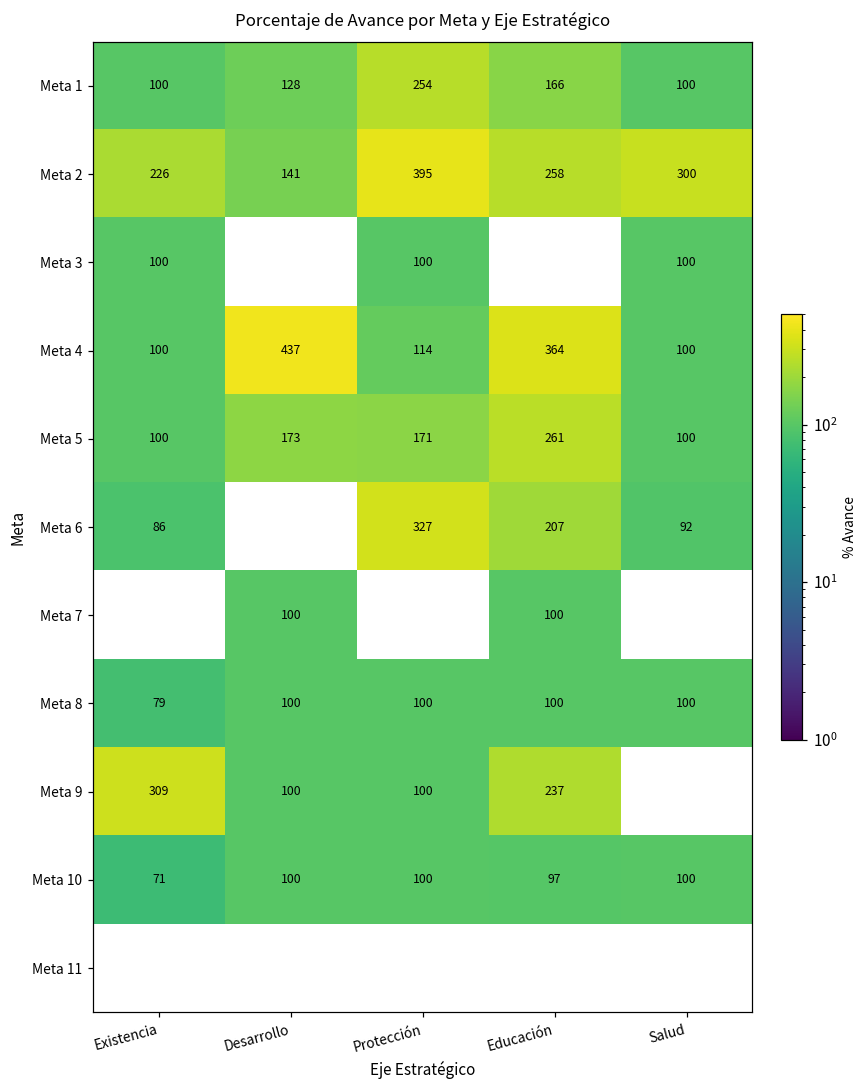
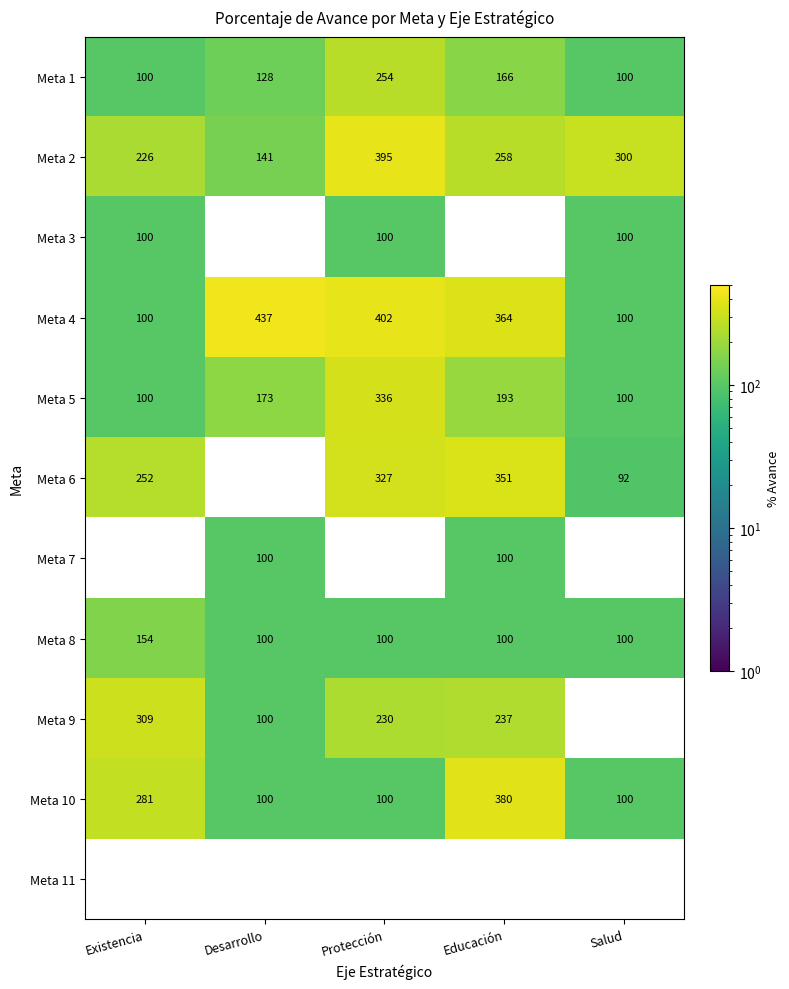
  {
    "Meta 1": {
      "Existencia": 100,
      "Desarrollo": 128,
      "Protección": 254,
      "Educación": 166,
      "Salud": 100
    },
    "Meta 2": {
      "Existencia": 226,
      "Desarrollo": 141,
      "Protección": 395,
      "Educación": 258,
      "Salud": 300
    },
    "Meta 3": {
      "Existencia": 100,
      "Protección": 100,
      "Salud": 100
    },
    "Meta 4": {
      "Existencia": 100,
      "Desarrollo": 437,
-     "Protección": 114,
+     "Protección": 402,
      "Educación": 364,
      "Salud": 100
    },
    "Meta 5": {
      "Existencia": 100,
      "Desarrollo": 173,
-     "Protección": 171,
-     "Educación": 261,
+     "Protección": 336,
+     "Educación": 193,
      "Salud": 100
    },
    "Meta 6": {
-     "Existencia": 86,
+     "Existencia": 252,
      "Protección": 327,
-     "Educación": 207,
+     "Educación": 351,
      "Salud": 92
    },
    "Meta 7": {
      "Desarrollo": 100,
      "Educación": 100
    },
    "Meta 8": {
-     "Existencia": 79,
+     "Existencia": 154,
      "Desarrollo": 100,
      "Protección": 100,
      "Educación": 100,
      "Salud": 100
    },
    "Meta 9": {
      "Existencia": 309,
      "Desarrollo": 100,
-     "Protección": 100,
+     "Protección": 230,
      "Educación": 237
    },
    "Meta 10": {
-     "Existencia": 71,
+     "Existencia": 281,
      "Desarrollo": 100,
      "Protección": 100,
-     "Educación": 97,
+     "Educación": 380,
      "Salud": 100
    }
  }
